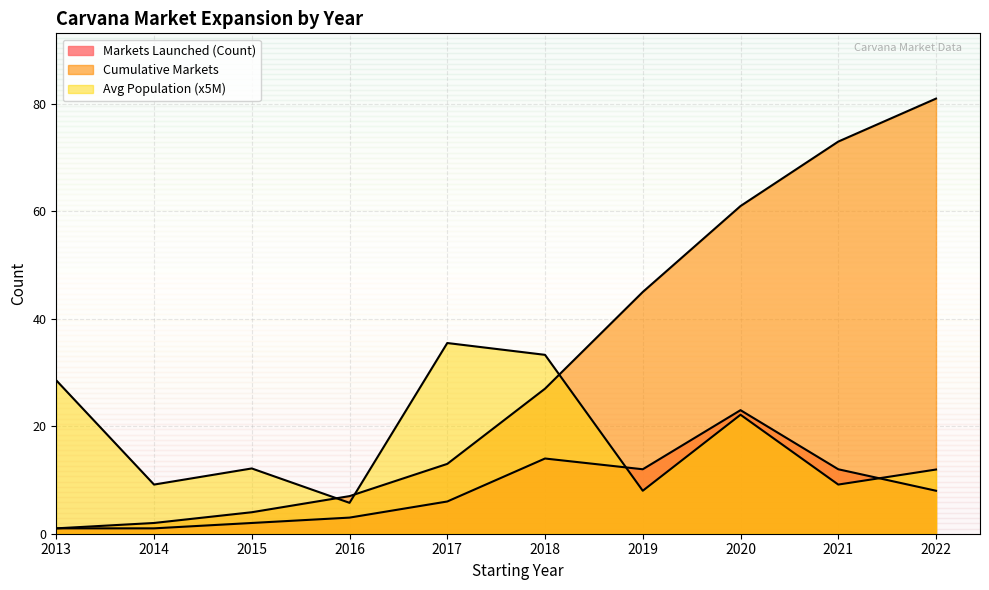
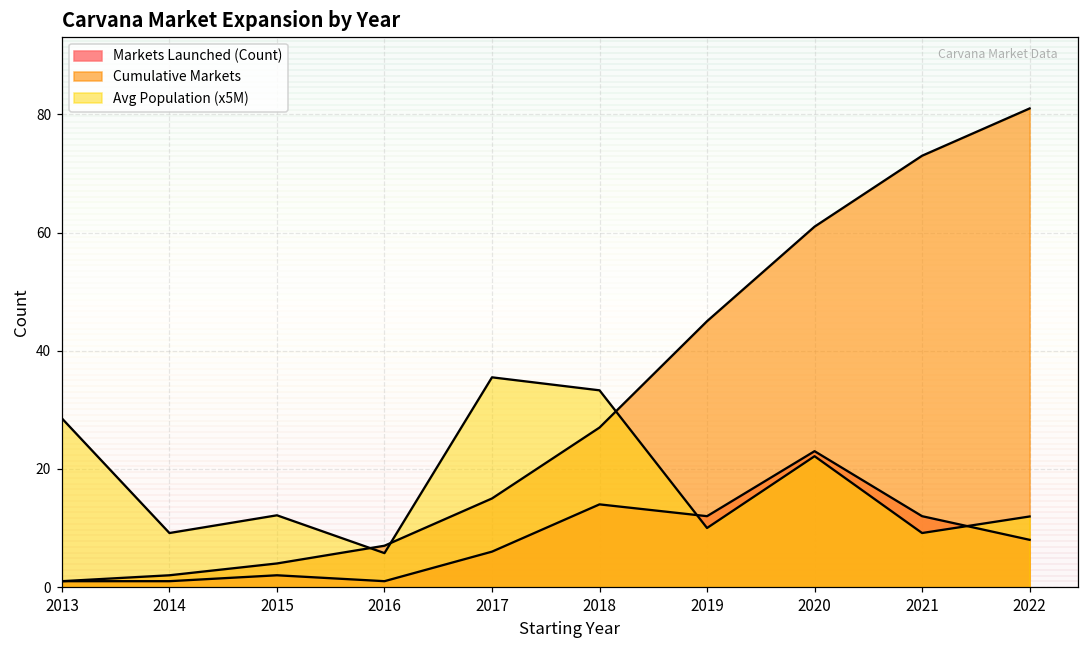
  {
    "Markets Launched (Count)": {
      "2014": 1,
      "2015": 2,
-     "2016": 3,
+     "2016": 1,
      "2017": 6,
      "2018": 14,
      "2019": 12,
      "2020": 23,
      "2021": 12,
      "2022": 8
    },
    "Cumulative Markets": {
      "2014": 2,
      "2015": 4,
      "2016": 7,
-     "2017": 13,
+     "2017": 15,
      "2018": 27,
      "2019": 45,
      "2020": 61,
      "2021": 73,
      "2022": 81
    },
    "Avg Population (x5M)": {
      "2013": 29,
      "2014": 9,
      "2015": 12,
      "2016": 6,
      "2017": 36,
      "2018": 33,
-     "2019": 8,
+     "2019": 10,
      "2020": 22,
      "2021": 9,
      "2022": 12
    }
  }
